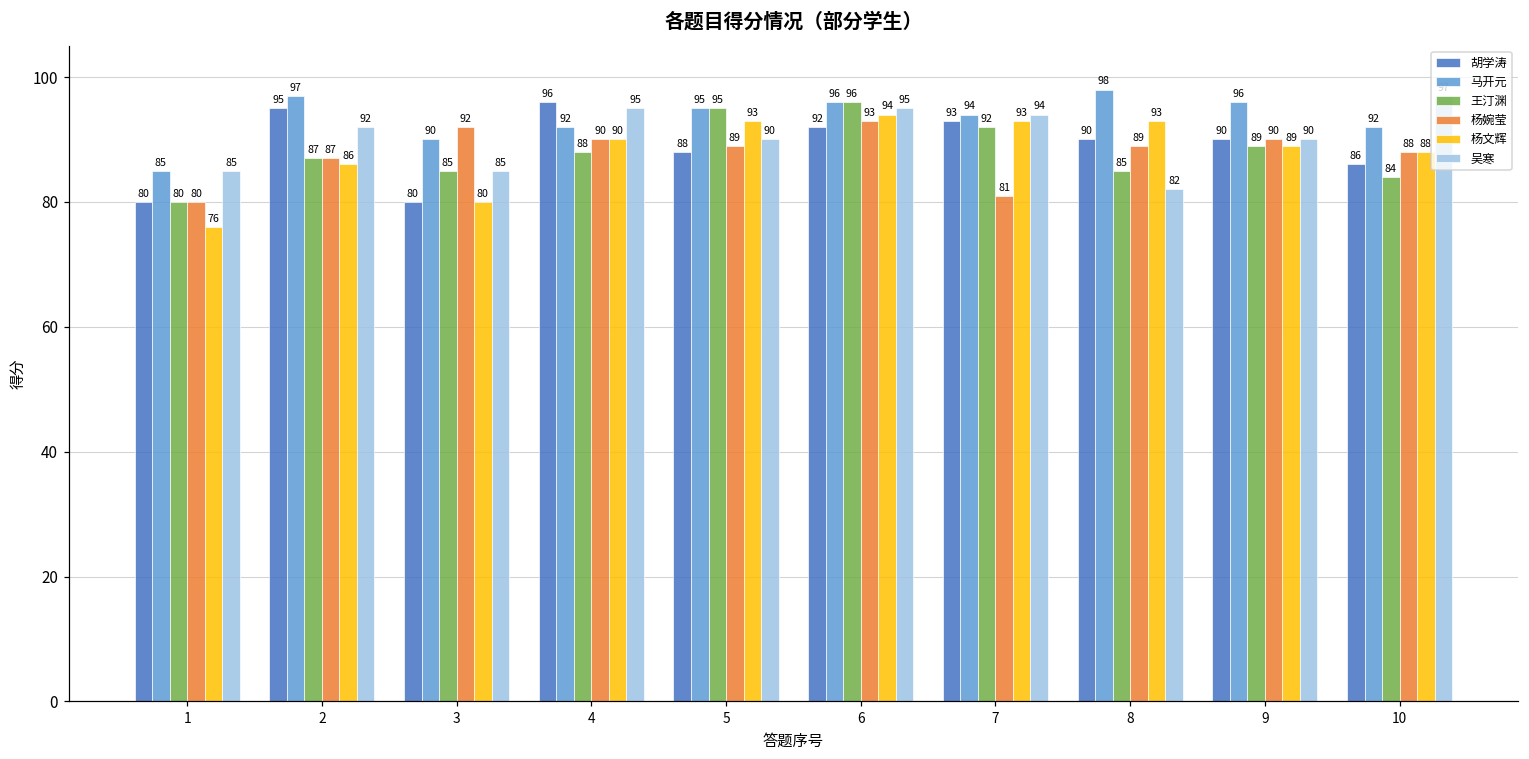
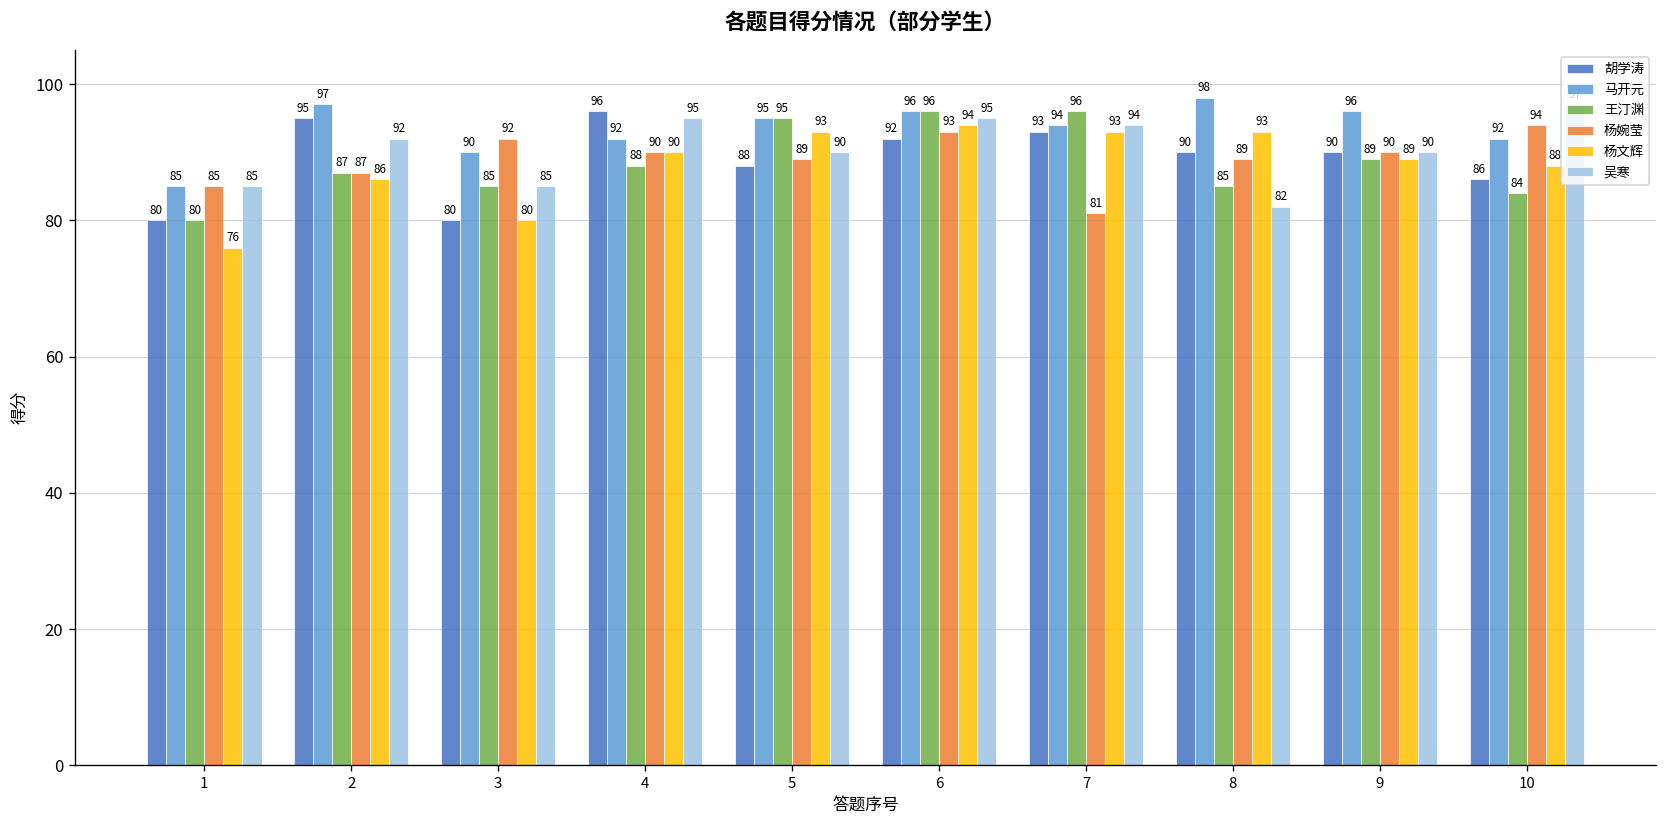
  {
    "王汀渊": {
      "1": 80,
      "2": 87,
      "3": 85,
      "4": 88,
      "5": 95,
      "6": 96,
-     "7": 92,
+     "7": 96,
      "8": 85,
      "9": 89,
      "10": 84
    },
    "杨婉莹": {
-     "1": 80,
+     "1": 85,
      "2": 87,
      "3": 92,
      "4": 90,
      "5": 89,
      "6": 93,
      "7": 81,
      "8": 89,
      "9": 90,
-     "10": 88
+     "10": 94
    },
    "杨文辉": {
      "1": 76,
      "2": 86,
      "3": 80,
      "4": 90,
      "5": 93,
      "6": 94,
      "7": 93,
      "8": 93,
      "9": 89
    },
    "吴寒": {
      "1": 85,
      "2": 92,
      "3": 85,
      "4": 95,
      "5": 90,
      "6": 95,
      "7": 94,
      "8": 82,
      "9": 90
    }
  }
